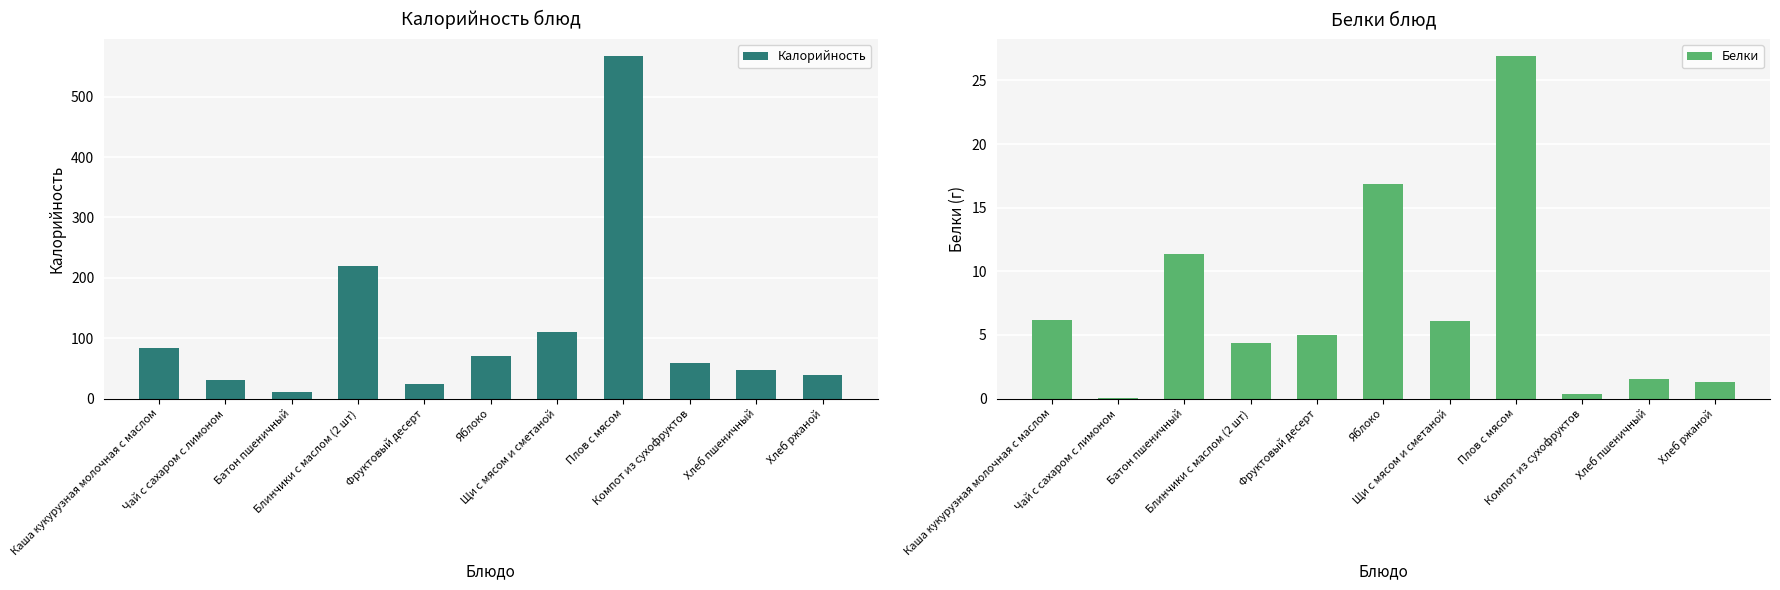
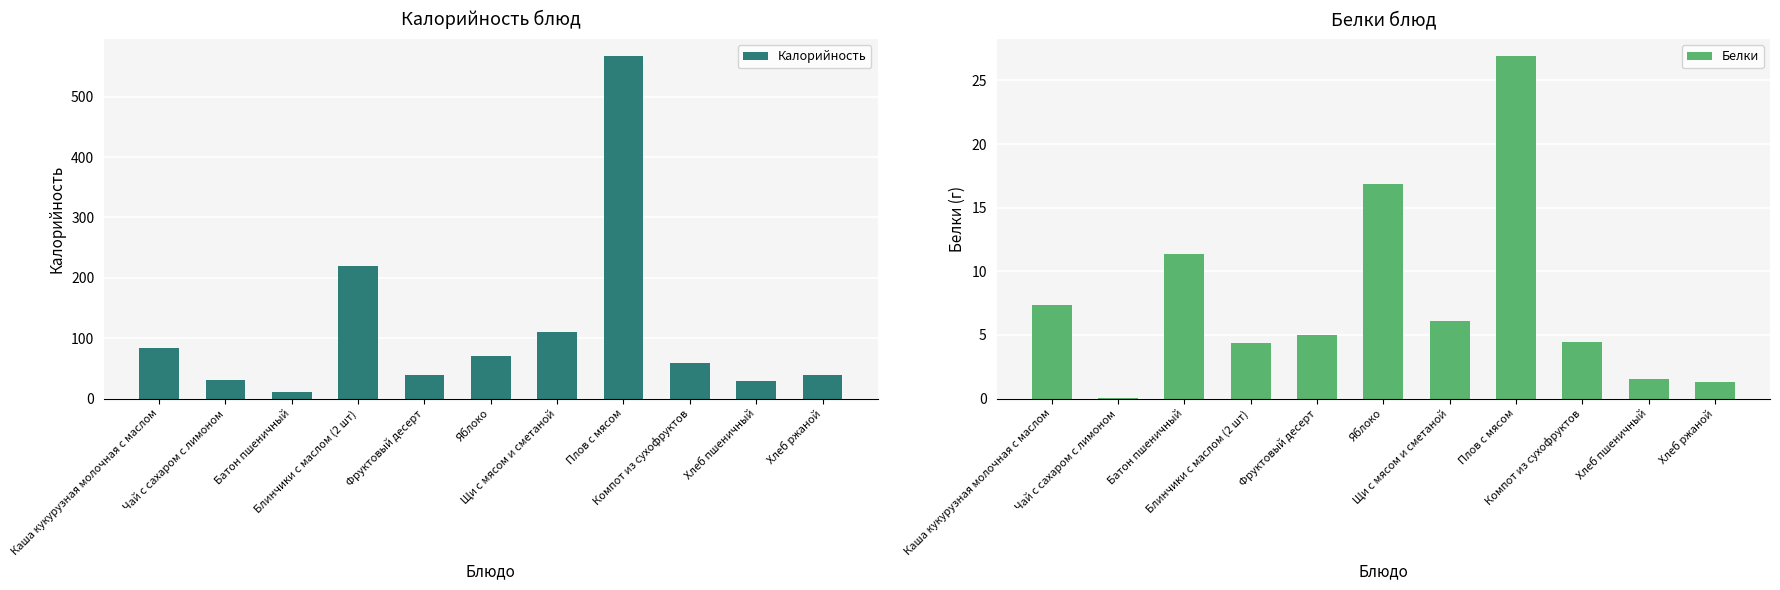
  {
    "Калорийность блюд": {
      "Каша кукурузная молочная с маслом": 80,
      "Чай с сахаром с лимоном": 30,
      "Батон пшеничный": 10,
      "Блинчики с маслом (2 шт)": 220,
-     "Фруктовый десерт": 30,
+     "Фруктовый десерт": 40,
      "Яблоко": 70,
      "Щи с мясом и сметаной": 110,
      "Плов с мясом": 570,
      "Компот из сухофруктов": 60,
-     "Хлеб пшеничный": 50,
+     "Хлеб пшеничный": 30,
      "Хлеб ржаной": 40
    },
    "Белки блюд": {
-     "Каша кукурузная молочная с маслом": 6.2,
+     "Каша кукурузная молочная с маслом": 7.3,
      "Батон пшеничный": 11.4,
      "Блинчики с маслом (2 шт)": 4.4,
      "Фруктовый десерт": 5.0,
      "Яблоко": 16.9,
      "Щи с мясом и сметаной": 6.1,
      "Плов с мясом": 26.9,
-     "Компот из сухофруктов": 0.4,
+     "Компот из сухофруктов": 4.4,
      "Хлеб пшеничный": 1.5,
      "Хлеб ржаной": 1.3
    }
  }
